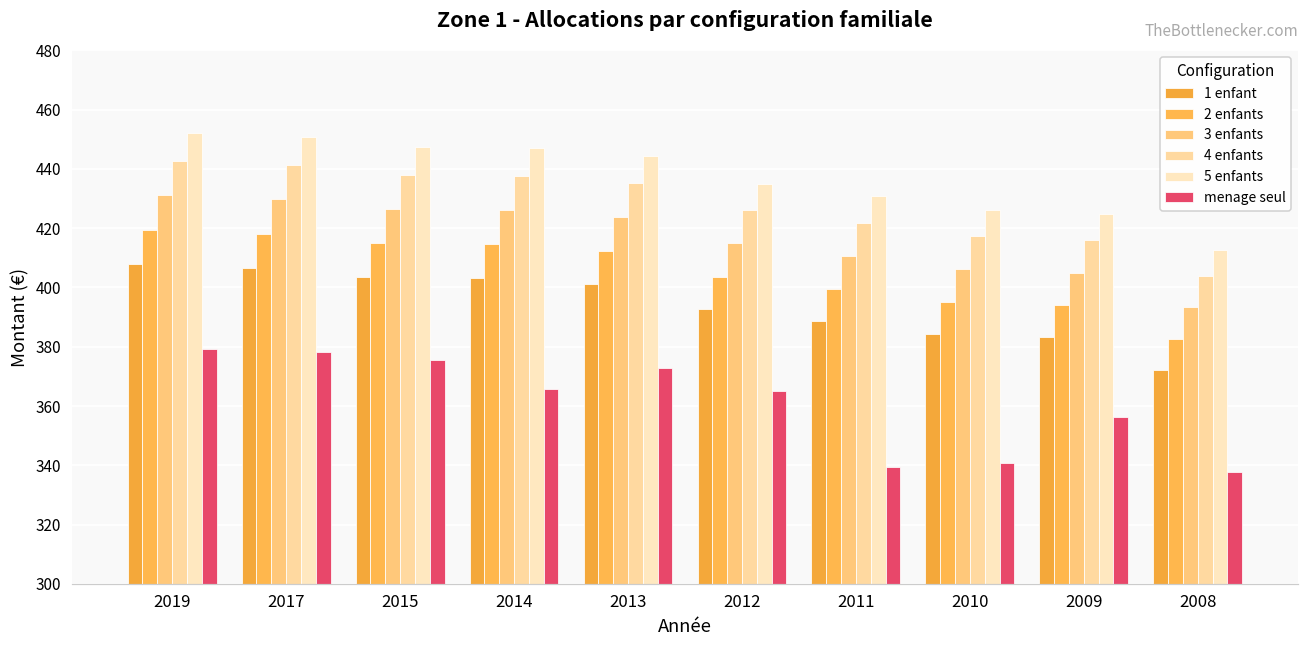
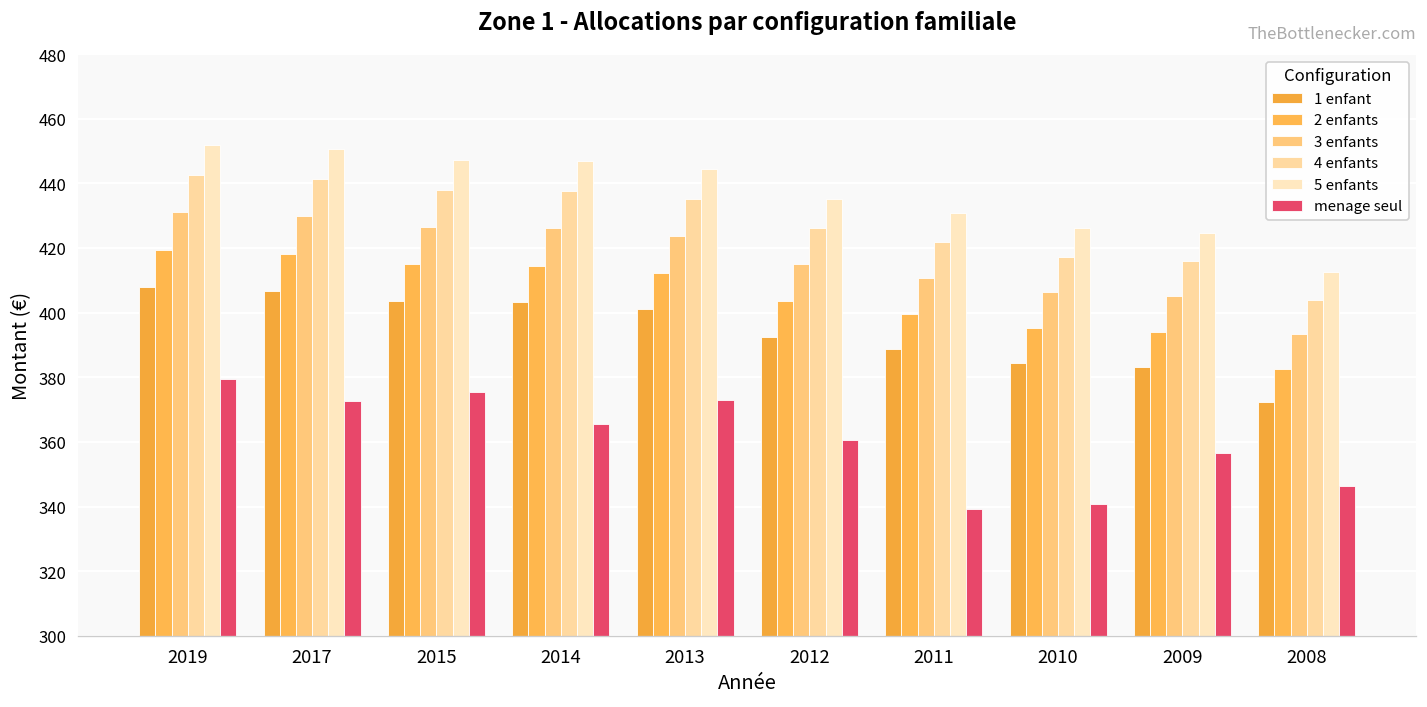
  {
    "menage seul": {
      "2019": 379,
-     "2017": 378,
+     "2017": 373,
      "2015": 375,
      "2014": 366,
      "2013": 373,
-     "2012": 365,
+     "2012": 361,
      "2011": 339,
      "2010": 341,
      "2009": 356,
-     "2008": 338
+     "2008": 346
    }
  }
